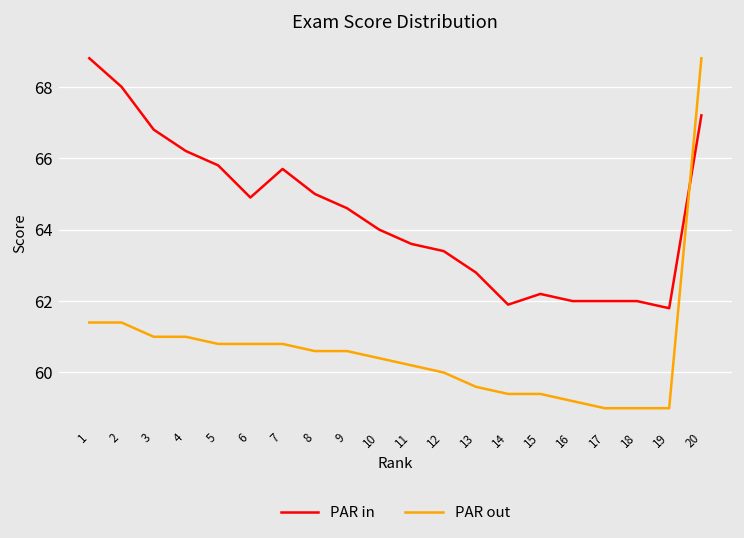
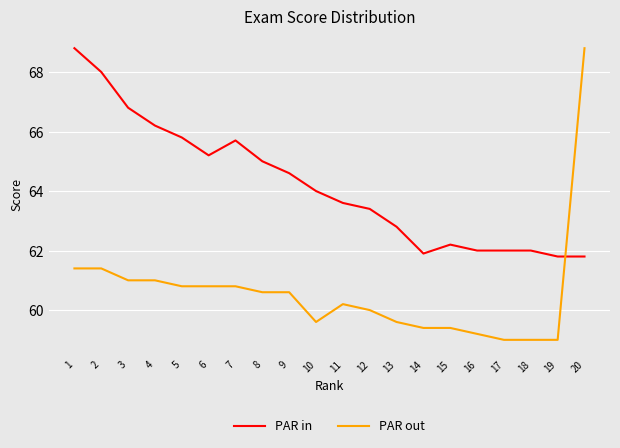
  {
    "PAR in": {
      "1": 68.8,
      "2": 68.0,
      "3": 66.8,
      "4": 66.2,
      "5": 65.8,
-     "6": 64.9,
+     "6": 65.2,
      "7": 65.7,
      "8": 65.0,
      "9": 64.6,
      "10": 64.0,
      "11": 63.6,
      "12": 63.4,
      "13": 62.8,
      "14": 61.9,
      "15": 62.2,
      "16": 62.0,
      "17": 62.0,
      "18": 62.0,
      "19": 61.8,
-     "20": 67.2
+     "20": 61.8
    },
    "PAR out": {
      "1": 61.4,
      "2": 61.4,
      "3": 61.0,
      "4": 61.0,
      "5": 60.8,
      "6": 60.8,
      "7": 60.8,
      "8": 60.6,
      "9": 60.6,
-     "10": 60.4,
+     "10": 59.6,
      "11": 60.2,
      "12": 60.0,
      "13": 59.6,
      "14": 59.4,
      "15": 59.4,
      "16": 59.2,
      "17": 59.0,
      "18": 59.0,
      "19": 59.0,
      "20": 68.8
    }
  }
